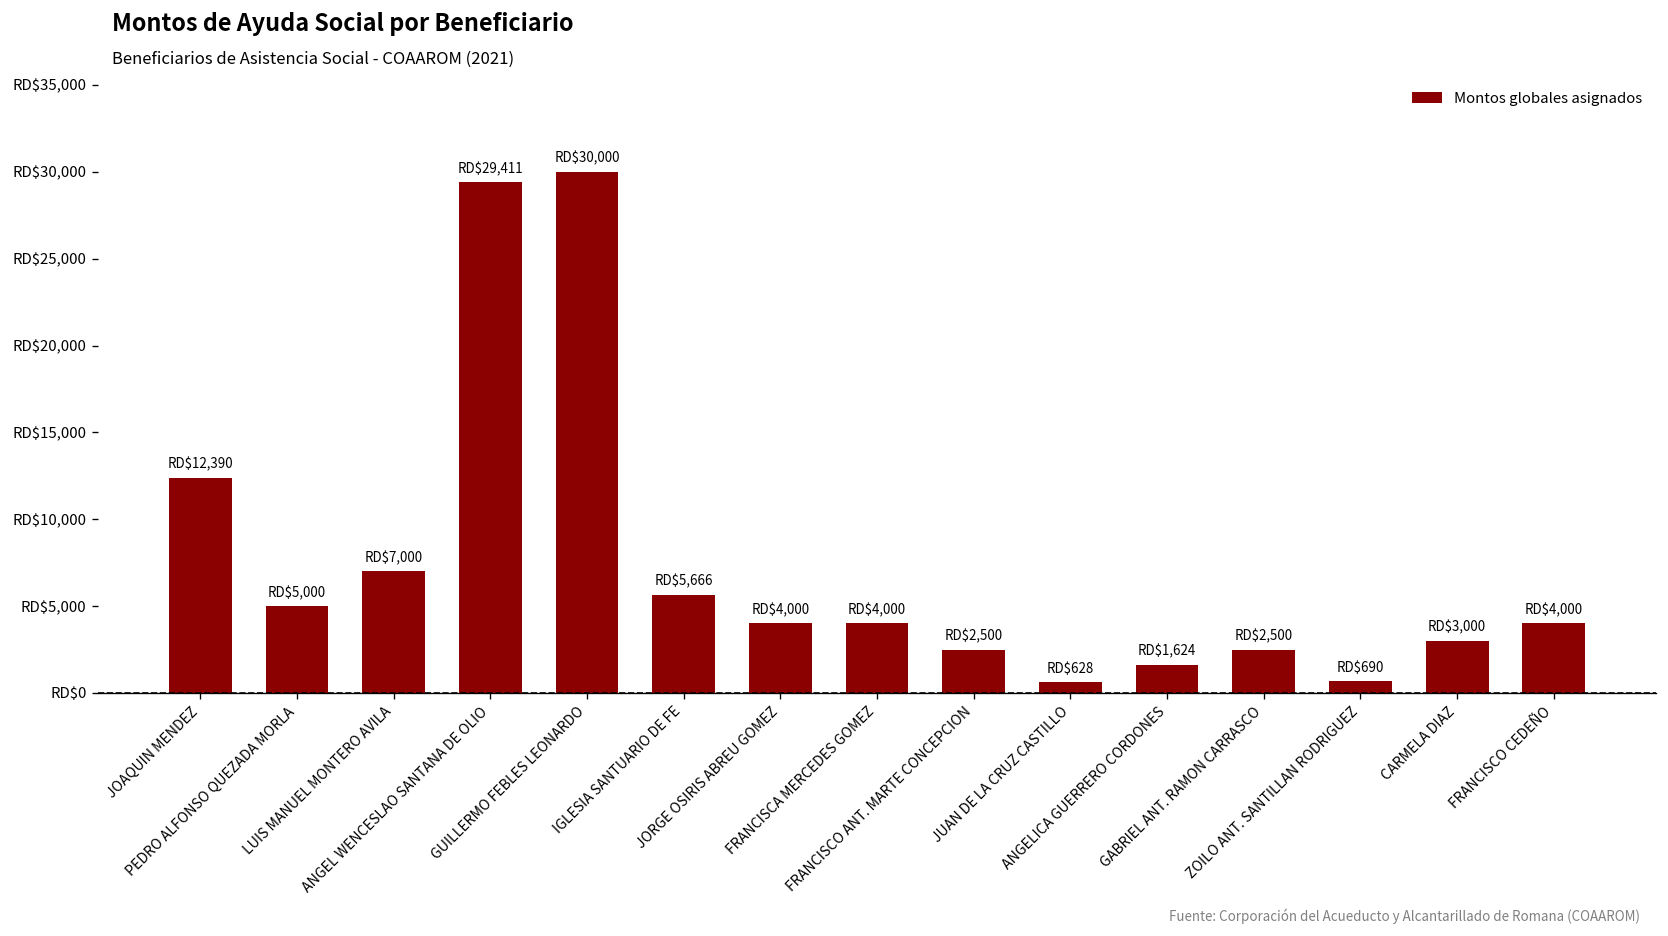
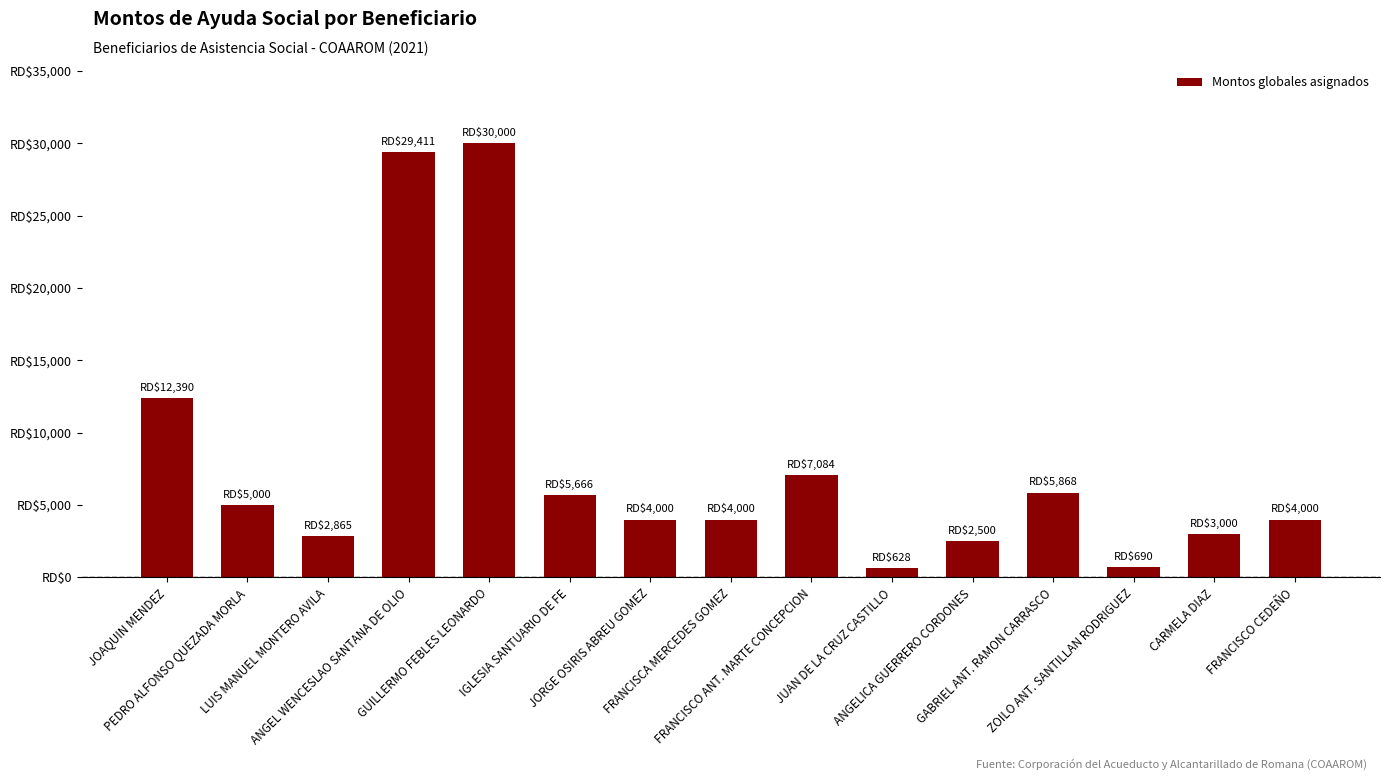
  {
    "JOAQUIN MENDEZ": "$12,390",
    "PEDRO ALFONSO QUEZADA MORLA": "$5,000",
-   "LUIS MANUEL MONTERO AVILA": "$7,000",
+   "LUIS MANUEL MONTERO AVILA": "$2,865",
    "ANGEL WENCESLAO SANTANA DE OLIO": "$29,411",
    "GUILLERMO FEBLES LEONARDO": "$30,000",
    "IGLESIA SANTUARIO DE FE": "$5,666",
    "JORGE OSIRIS ABREU GOMEZ": "$4,000",
    "FRANCISCA MERCEDES GOMEZ": "$4,000",
-   "FRANCISCO ANT. MARTE CONCEPCION": "$2,500",
+   "FRANCISCO ANT. MARTE CONCEPCION": "$7,084",
    "JUAN DE LA CRUZ CASTILLO": "$628",
-   "ANGELICA GUERRERO CORDONES": "$1,624",
-   "GABRIEL ANT. RAMON CARRASCO": "$2,500",
+   "ANGELICA GUERRERO CORDONES": "$2,500",
+   "GABRIEL ANT. RAMON CARRASCO": "$5,868",
    "ZOILO ANT. SANTILLAN RODRIGUEZ": "$690",
    "CARMELA DIAZ": "$3,000",
    "FRANCISCO CEDEÑO": "$4,000"
  }
